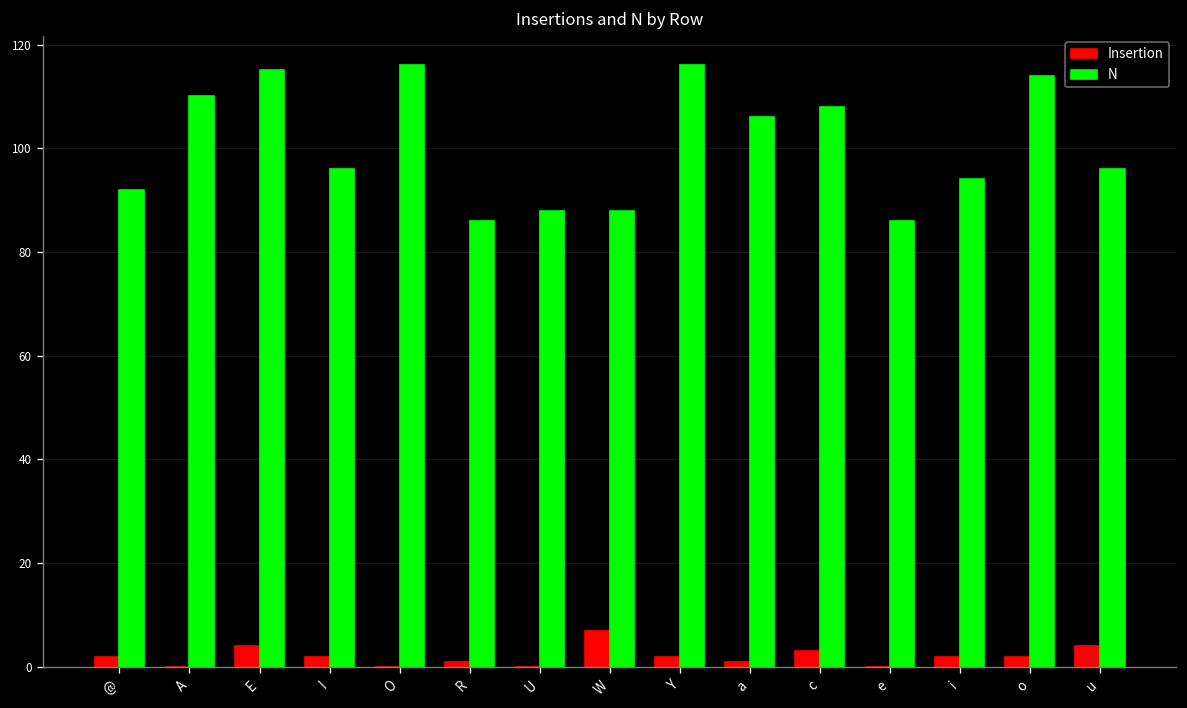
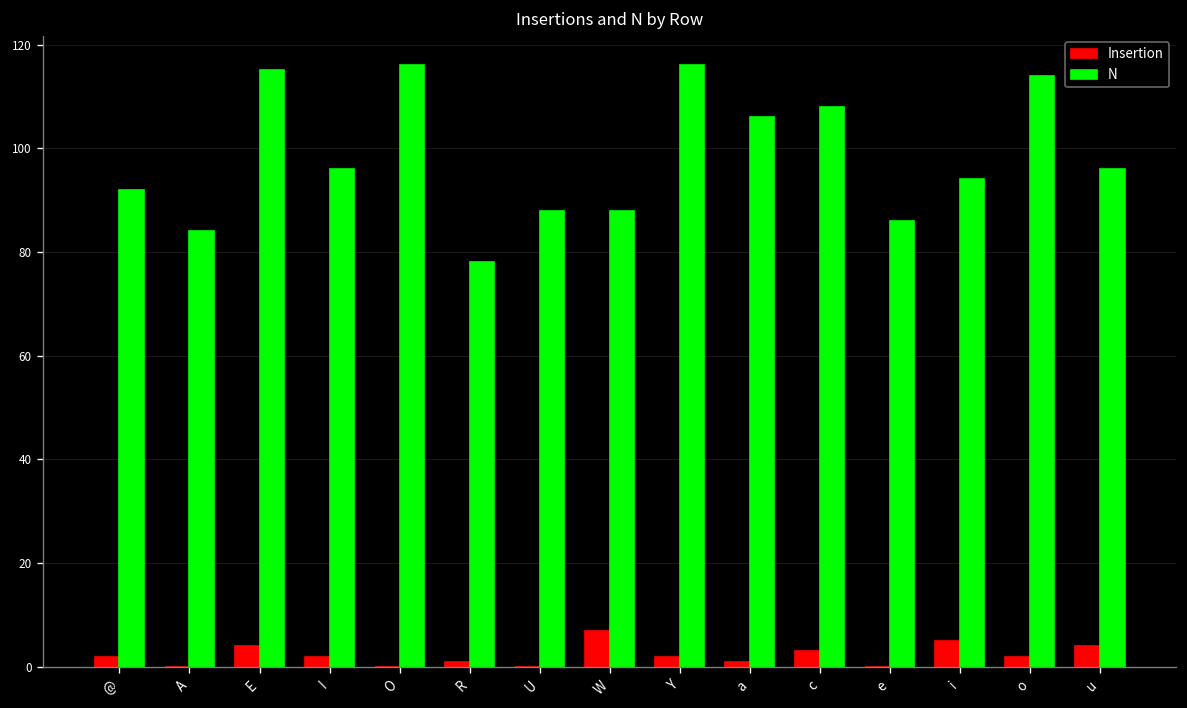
  {
    "Insertion": {
      "@": 2,
      "A": 0,
      "E": 4,
      "I": 2,
      "O": 0,
      "R": 1,
      "U": 0,
      "W": 7,
      "Y": 2,
      "a": 1,
      "c": 3,
      "e": 0,
-     "i": 2,
+     "i": 5,
      "o": 2,
      "u": 4
    },
    "N": {
      "@": 92,
-     "A": 110,
+     "A": 84,
      "E": 115,
      "I": 96,
      "O": 116,
-     "R": 86,
+     "R": 78,
      "U": 88,
      "W": 88,
      "Y": 116,
      "a": 106,
      "c": 108,
      "e": 86,
      "i": 94,
      "o": 114,
      "u": 96
    }
  }
